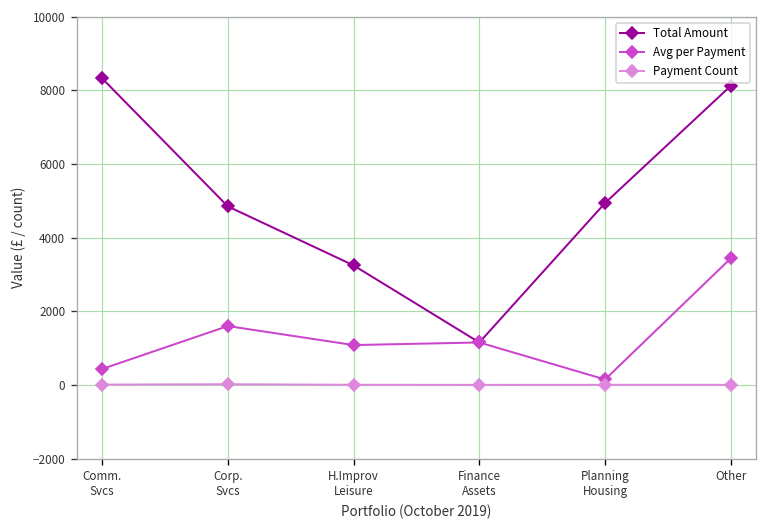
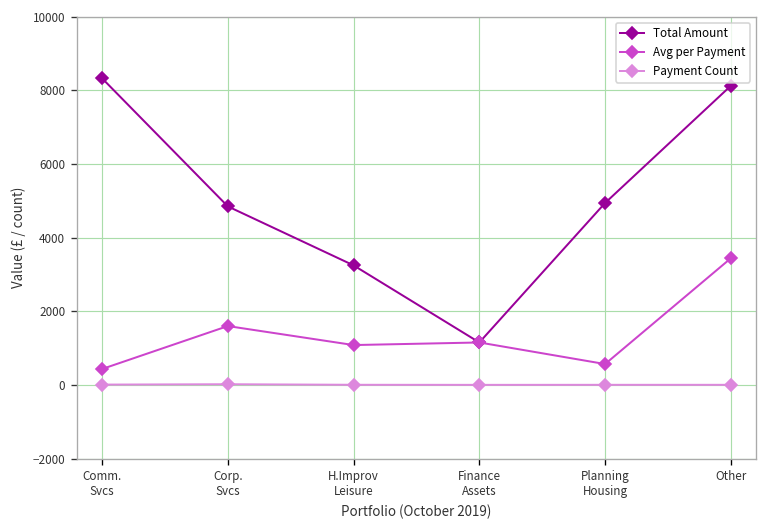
  {
    "Total Amount": {
      "Comm. Svcs": 8300,
      "Corp. Svcs": 4800,
      "H.Improv Leisure": 3200,
      "Planning Housing": 4900,
      "Other": 8100
    },
    "Avg per Payment": {
      "Comm. Svcs": 400,
      "Corp. Svcs": 1600,
      "H.Improv Leisure": 1100,
-     "Planning Housing": 100,
+     "Planning Housing": 600,
      "Other": 3400
    },
    "Payment Count": {
      "Comm. Svcs": 0,
      "Corp. Svcs": 0,
      "H.Improv Leisure": 0,
      "Finance Assets": 0,
      "Planning Housing": 0,
      "Other": 0
    }
  }
